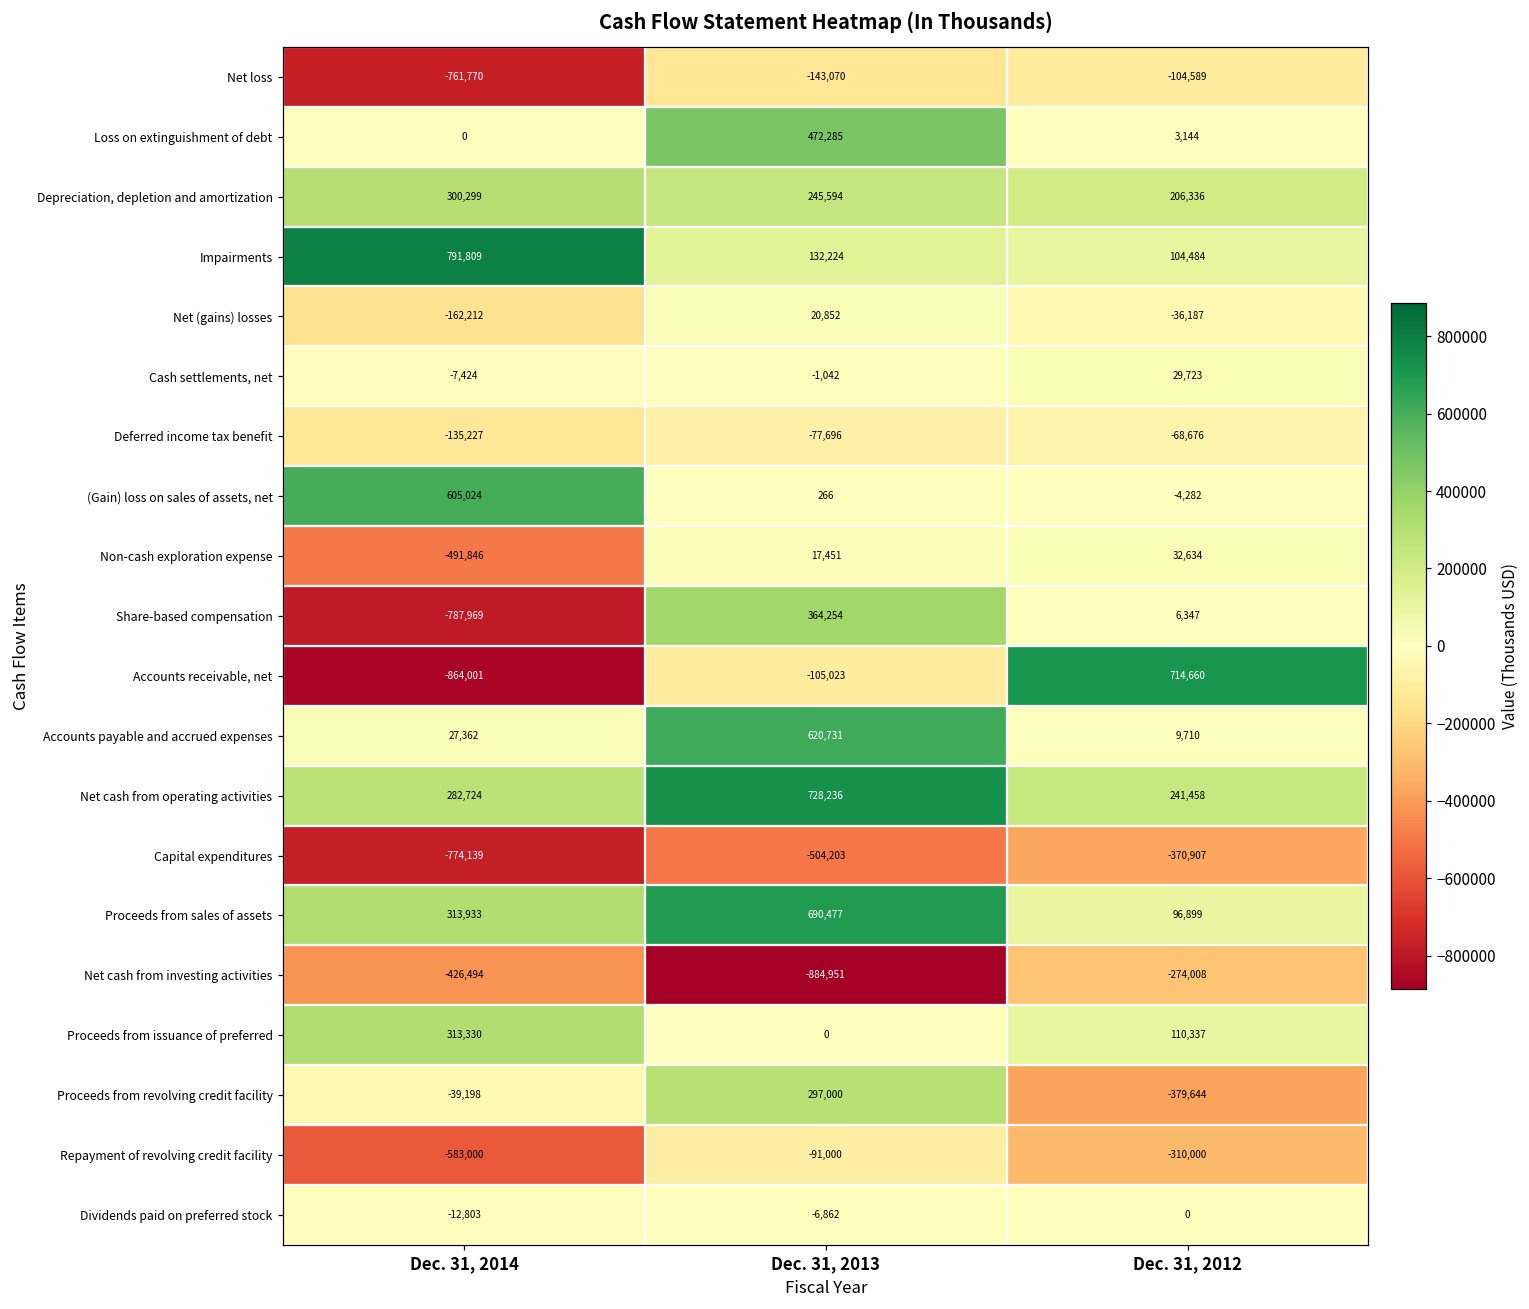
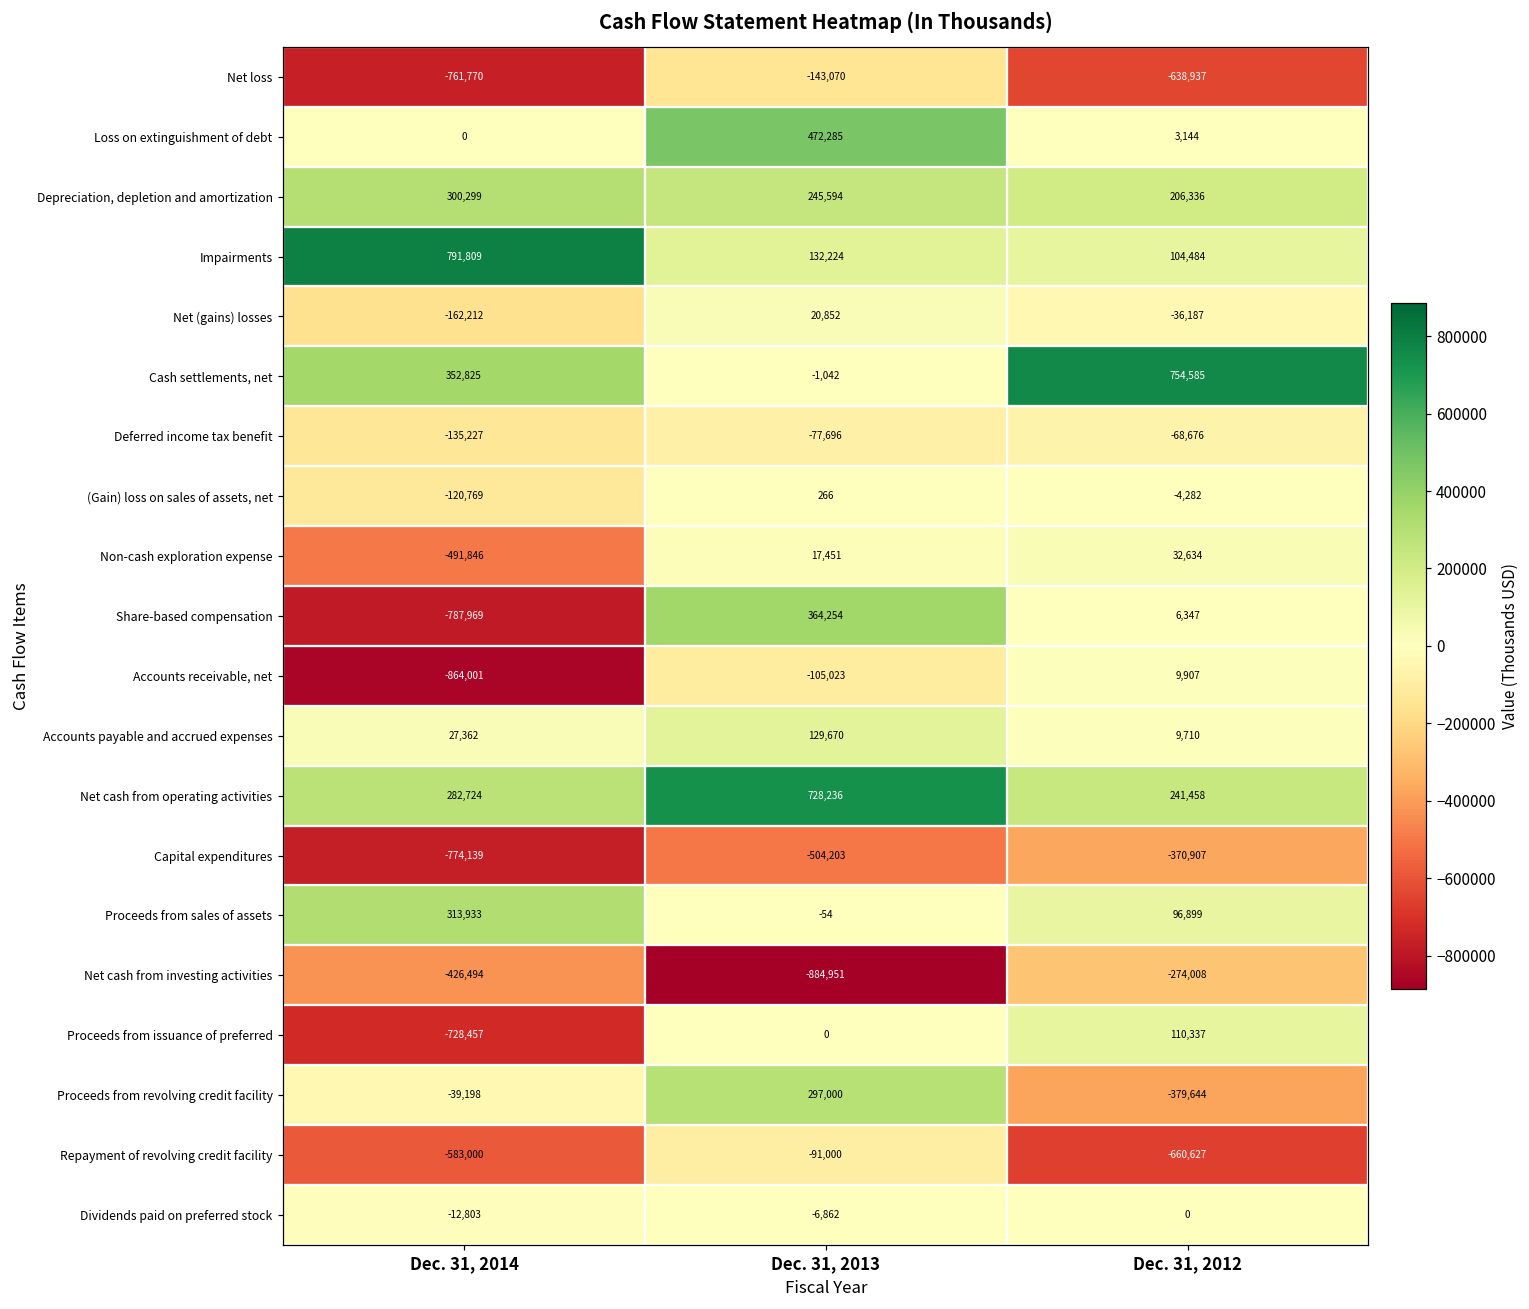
  {
    "Net loss": {
      "Dec. 31, 2014": "-761,770",
      "Dec. 31, 2013": "-143,070",
-     "Dec. 31, 2012": "-104,589"
+     "Dec. 31, 2012": "-638,937"
    },
    "Loss on extinguishment of debt": {
      "Dec. 31, 2014": "0",
      "Dec. 31, 2013": "472,285",
      "Dec. 31, 2012": "3,144"
    },
    "Depreciation, depletion and amortization": {
      "Dec. 31, 2014": "300,299",
      "Dec. 31, 2013": "245,594",
      "Dec. 31, 2012": "206,336"
    },
    "Impairments": {
      "Dec. 31, 2014": "791,809",
      "Dec. 31, 2013": "132,224",
      "Dec. 31, 2012": "104,484"
    },
    "Net (gains) losses": {
      "Dec. 31, 2014": "-162,212",
      "Dec. 31, 2013": "20,852",
      "Dec. 31, 2012": "-36,187"
    },
    "Cash settlements, net": {
-     "Dec. 31, 2014": "-7,424",
+     "Dec. 31, 2014": "352,825",
      "Dec. 31, 2013": "-1,042",
-     "Dec. 31, 2012": "29,723"
+     "Dec. 31, 2012": "754,585"
    },
    "Deferred income tax benefit": {
      "Dec. 31, 2014": "-135,227",
      "Dec. 31, 2013": "-77,696",
      "Dec. 31, 2012": "-68,676"
    },
    "(Gain) loss on sales of assets, net": {
-     "Dec. 31, 2014": "605,024",
+     "Dec. 31, 2014": "-120,769",
      "Dec. 31, 2013": "266",
      "Dec. 31, 2012": "-4,282"
    },
    "Non-cash exploration expense": {
      "Dec. 31, 2014": "-491,846",
      "Dec. 31, 2013": "17,451",
      "Dec. 31, 2012": "32,634"
    },
    "Share-based compensation": {
      "Dec. 31, 2014": "-787,969",
      "Dec. 31, 2013": "364,254",
      "Dec. 31, 2012": "6,347"
    },
    "Accounts receivable, net": {
      "Dec. 31, 2014": "-864,001",
      "Dec. 31, 2013": "-105,023",
-     "Dec. 31, 2012": "714,660"
+     "Dec. 31, 2012": "9,907"
    },
    "Accounts payable and accrued expenses": {
      "Dec. 31, 2014": "27,362",
-     "Dec. 31, 2013": "620,731",
+     "Dec. 31, 2013": "129,670",
      "Dec. 31, 2012": "9,710"
    },
    "Net cash from operating activities": {
      "Dec. 31, 2014": "282,724",
      "Dec. 31, 2013": "728,236",
      "Dec. 31, 2012": "241,458"
    },
    "Capital expenditures": {
      "Dec. 31, 2014": "-774,139",
      "Dec. 31, 2013": "-504,203",
      "Dec. 31, 2012": "-370,907"
    },
    "Proceeds from sales of assets": {
      "Dec. 31, 2014": "313,933",
-     "Dec. 31, 2013": "690,477",
+     "Dec. 31, 2013": "-54",
      "Dec. 31, 2012": "96,899"
    },
    "Net cash from investing activities": {
      "Dec. 31, 2014": "-426,494",
      "Dec. 31, 2013": "-884,951",
      "Dec. 31, 2012": "-274,008"
    },
    "Proceeds from issuance of preferred": {
-     "Dec. 31, 2014": "313,330",
+     "Dec. 31, 2014": "-728,457",
      "Dec. 31, 2013": "0",
      "Dec. 31, 2012": "110,337"
    },
    "Proceeds from revolving credit facility": {
      "Dec. 31, 2014": "-39,198",
      "Dec. 31, 2013": "297,000",
      "Dec. 31, 2012": "-379,644"
    },
    "Repayment of revolving credit facility": {
      "Dec. 31, 2014": "-583,000",
      "Dec. 31, 2013": "-91,000",
-     "Dec. 31, 2012": "-310,000"
+     "Dec. 31, 2012": "-660,627"
    },
    "Dividends paid on preferred stock": {
      "Dec. 31, 2014": "-12,803",
      "Dec. 31, 2013": "-6,862",
      "Dec. 31, 2012": "0"
    }
  }
